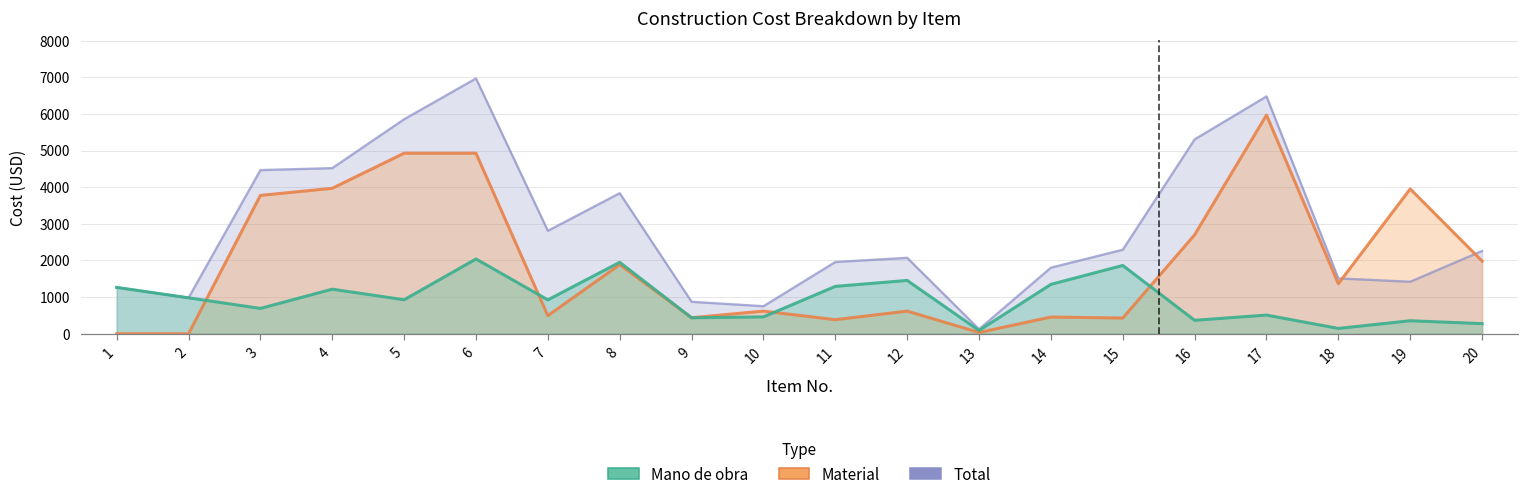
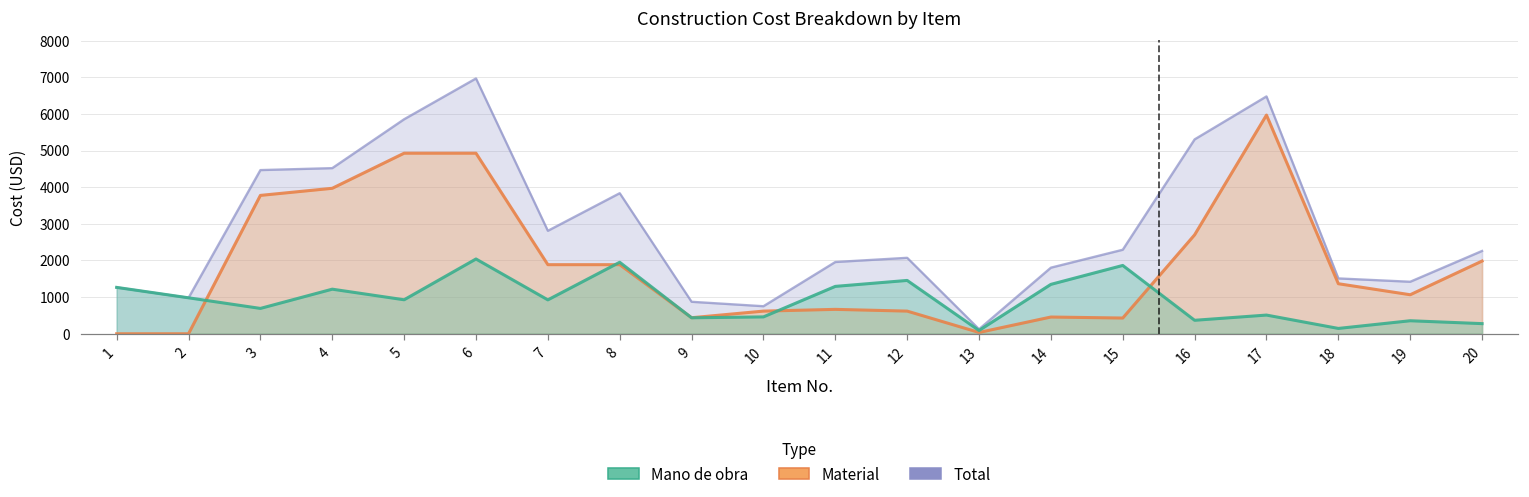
  {
    "Material": {
      "1": 0,
      "2": 0,
      "3": 3800,
      "4": 4000,
      "5": 4900,
      "6": 4900,
-     "7": 500,
+     "7": 1900,
      "10": 600,
-     "11": 400,
+     "11": 700,
      "12": 600,
      "14": 500,
      "15": 400,
      "16": 2700,
      "17": 6000,
      "18": 1400,
-     "19": 4000,
+     "19": 1100,
      "20": 2000
    }
  }
